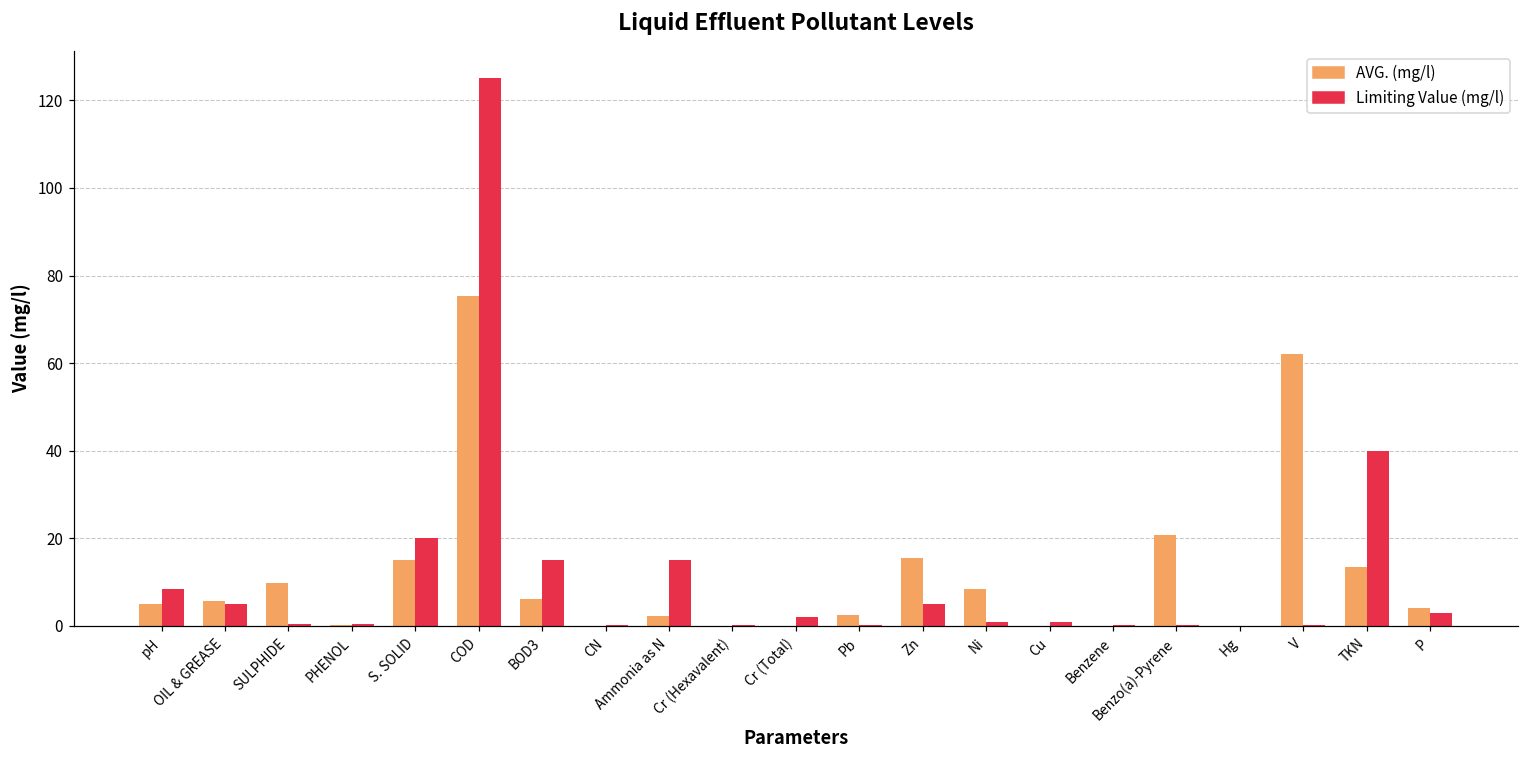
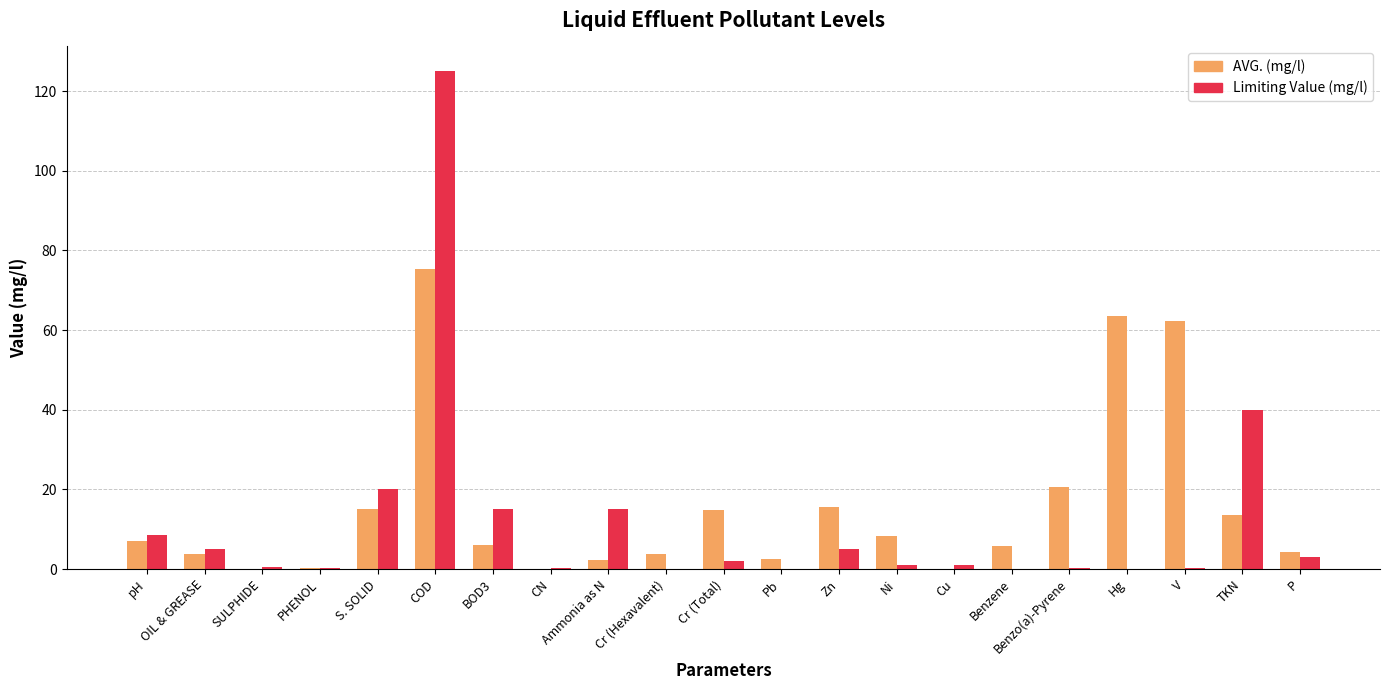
  {
    "AVG. (mg/l)": {
-     "pH": 5,
-     "OIL & GREASE": 6,
-     "SULPHIDE": 10,
+     "pH": 7,
+     "OIL & GREASE": 4,
+     "SULPHIDE": 0,
      "S. SOLID": 15,
      "COD": 75,
      "BOD3": 6,
      "Ammonia as N": 2,
-     "Cr (Hexavalent)": 0,
-     "Cr (Total)": 0,
+     "Cr (Hexavalent)": 4,
+     "Cr (Total)": 15,
      "Pb": 3,
      "Zn": 15,
      "Ni": 8,
-     "Benzene": 0,
+     "Benzene": 6,
      "Benzo(a)-Pyrene": 21,
-     "Hg": 0,
+     "Hg": 63,
      "V": 62,
      "TKN": 14,
      "P": 4
    },
    "Limiting Value (mg/l)": {
      "pH": 9,
      "OIL & GREASE": 5,
      "S. SOLID": 20,
      "COD": 125,
      "BOD3": 15,
      "Ammonia as N": 15,
      "Cr (Total)": 2,
      "Zn": 5,
      "Ni": 1,
      "Cu": 1,
      "TKN": 40,
      "P": 3
    }
  }
